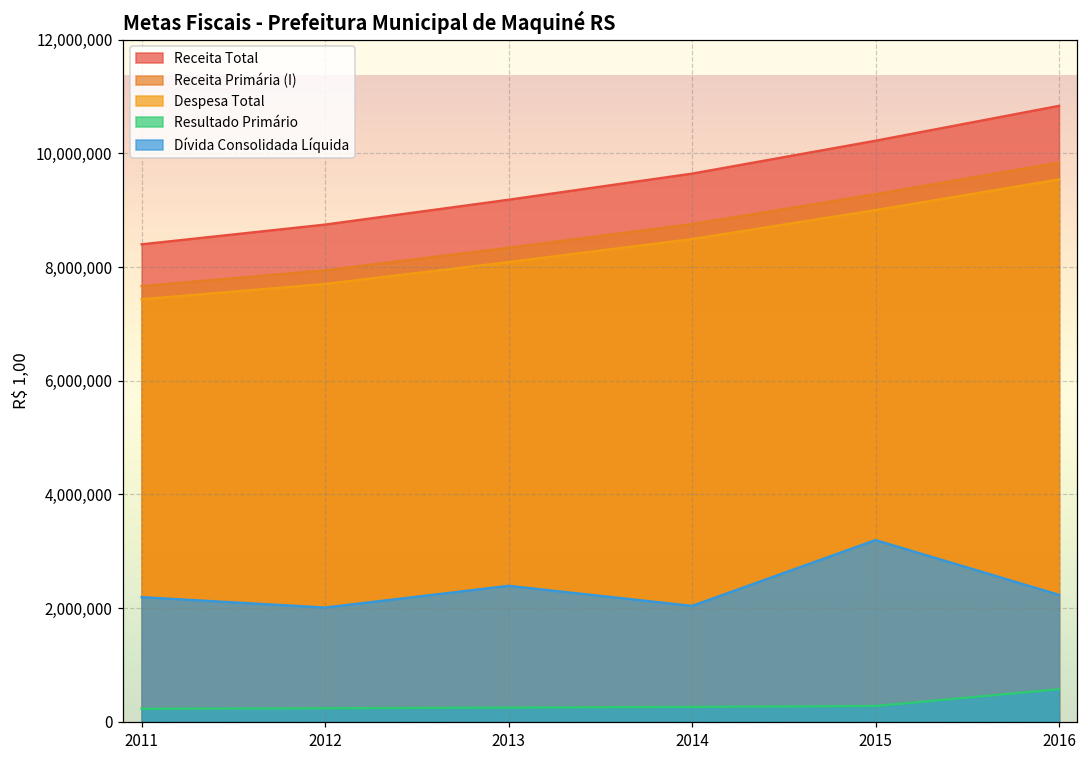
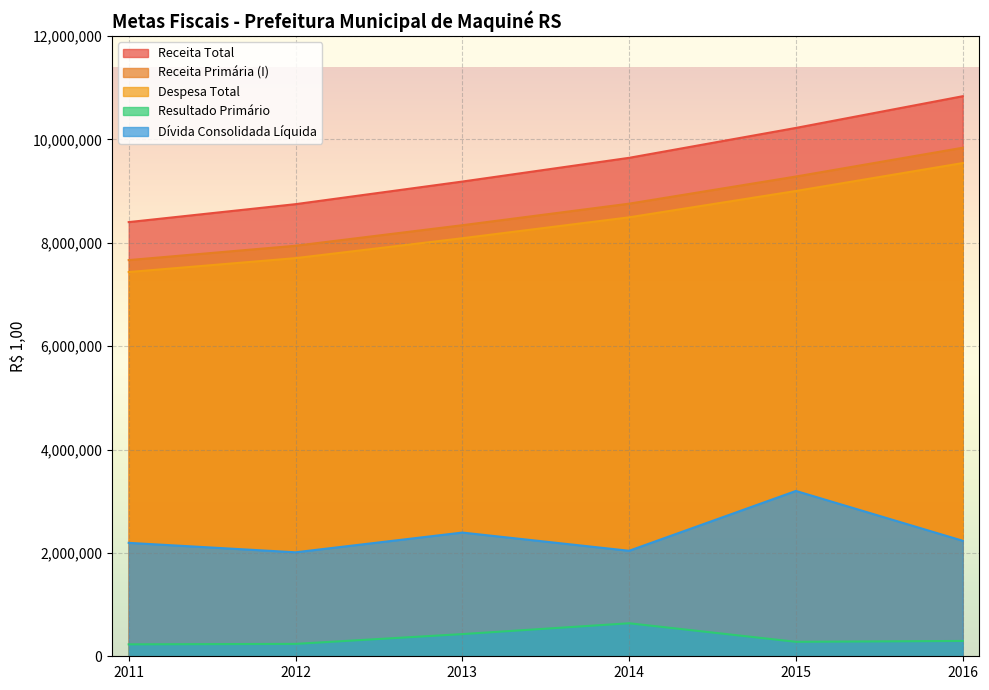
  {
    "Resultado Primário": {
      "2011": "200,000",
      "2012": "200,000",
-     "2013": "300,000",
-     "2014": "300,000",
+     "2013": "400,000",
+     "2014": "600,000",
      "2015": "300,000",
-     "2016": "600,000"
+     "2016": "300,000"
    },
    "Dívida Consolidada Líquida": {
      "2011": "2,200,000",
      "2012": "2,000,000",
      "2013": "2,400,000",
      "2014": "2,000,000",
      "2015": "3,200,000",
      "2016": "2,200,000"
    }
  }
